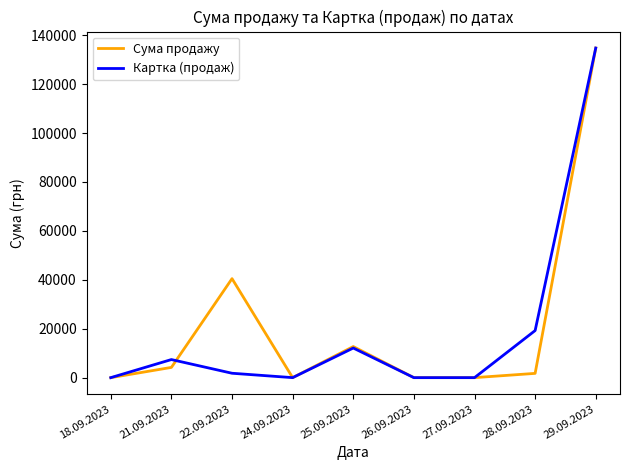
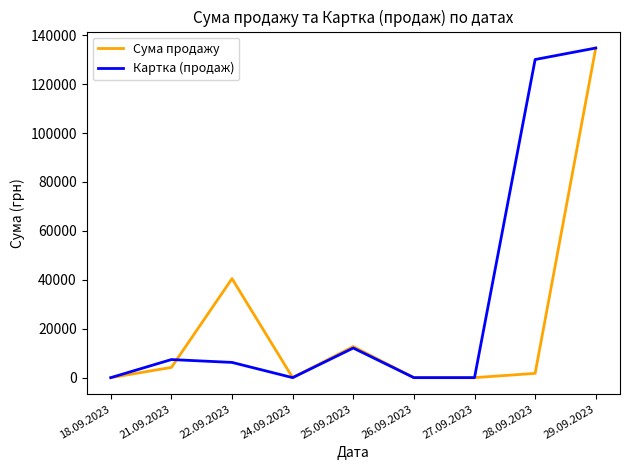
  {
    "Сума продажу": {
      "21.09.2023": 4000,
      "22.09.2023": 40000,
      "28.09.2023": 2000
    },
    "Картка (продаж)": {
      "21.09.2023": 7000,
-     "22.09.2023": 2000,
-     "28.09.2023": 19000
+     "22.09.2023": 6000,
+     "28.09.2023": 130000
    }
  }
